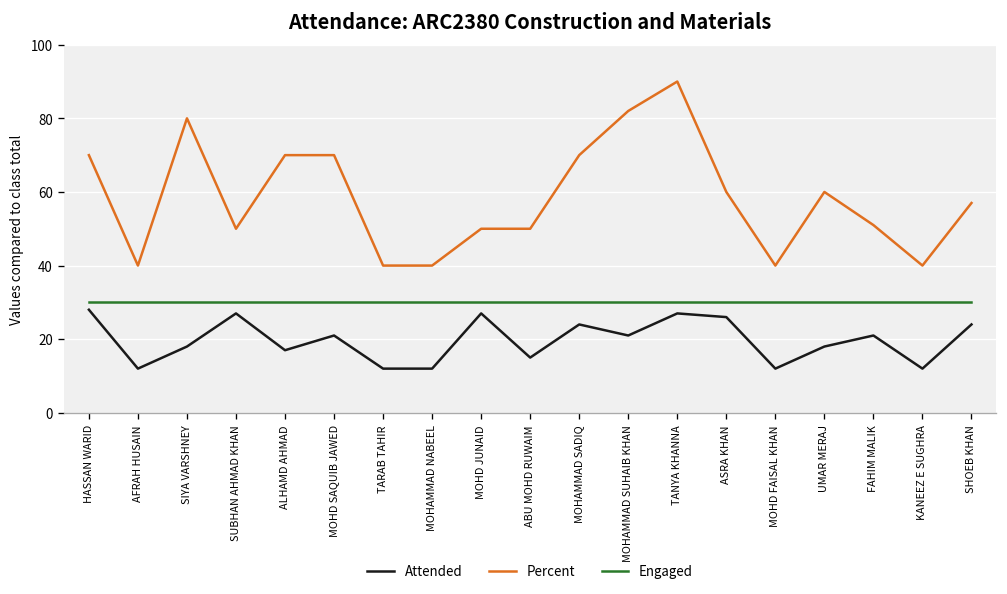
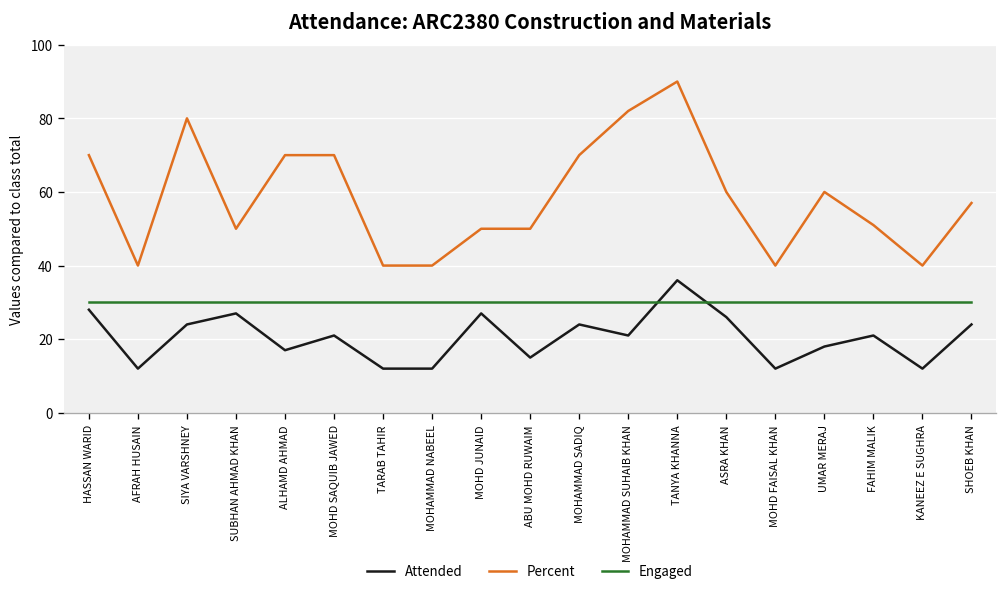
  {
    "Attended": {
      "HASSAN WARID": 28,
      "AFRAH HUSAIN": 12,
-     "SIYA VARSHNEY": 18,
+     "SIYA VARSHNEY": 24,
      "SUBHAN AHMAD KHAN": 27,
      "ALHAMD AHMAD": 17,
      "MOHD SAQUIB JAWED": 21,
      "TARAB TAHIR": 12,
      "MOHAMMAD NABEEL": 12,
      "MOHD JUNAID": 27,
      "ABU MOHD RUWAIM": 15,
      "MOHAMMAD SADIQ": 24,
      "MOHAMMAD SUHAIB KHAN": 21,
-     "TANYA KHANNA": 27,
+     "TANYA KHANNA": 36,
      "ASRA KHAN": 26,
      "MOHD FAISAL KHAN": 12,
      "UMAR MERAJ": 18,
      "FAHIM MALIK": 21,
      "KANEEZ E SUGHRA": 12,
      "SHOEB KHAN": 24
    },
    "Percent": {
      "HASSAN WARID": 70,
      "AFRAH HUSAIN": 40,
      "SIYA VARSHNEY": 80,
      "SUBHAN AHMAD KHAN": 50,
      "ALHAMD AHMAD": 70,
      "MOHD SAQUIB JAWED": 70,
      "TARAB TAHIR": 40,
      "MOHAMMAD NABEEL": 40,
      "MOHD JUNAID": 50,
      "ABU MOHD RUWAIM": 50,
      "MOHAMMAD SADIQ": 70,
      "MOHAMMAD SUHAIB KHAN": 82,
      "TANYA KHANNA": 90,
      "ASRA KHAN": 60,
      "MOHD FAISAL KHAN": 40,
      "UMAR MERAJ": 60,
      "FAHIM MALIK": 51,
      "KANEEZ E SUGHRA": 40,
      "SHOEB KHAN": 57
    },
    "Engaged": {
      "HASSAN WARID": 30,
      "AFRAH HUSAIN": 30,
      "SIYA VARSHNEY": 30,
      "SUBHAN AHMAD KHAN": 30,
      "ALHAMD AHMAD": 30,
      "MOHD SAQUIB JAWED": 30,
      "TARAB TAHIR": 30,
      "MOHAMMAD NABEEL": 30,
      "MOHD JUNAID": 30,
      "ABU MOHD RUWAIM": 30,
      "MOHAMMAD SADIQ": 30,
      "MOHAMMAD SUHAIB KHAN": 30,
      "TANYA KHANNA": 30,
      "ASRA KHAN": 30,
      "MOHD FAISAL KHAN": 30,
      "UMAR MERAJ": 30,
      "FAHIM MALIK": 30,
      "KANEEZ E SUGHRA": 30,
      "SHOEB KHAN": 30
    }
  }
